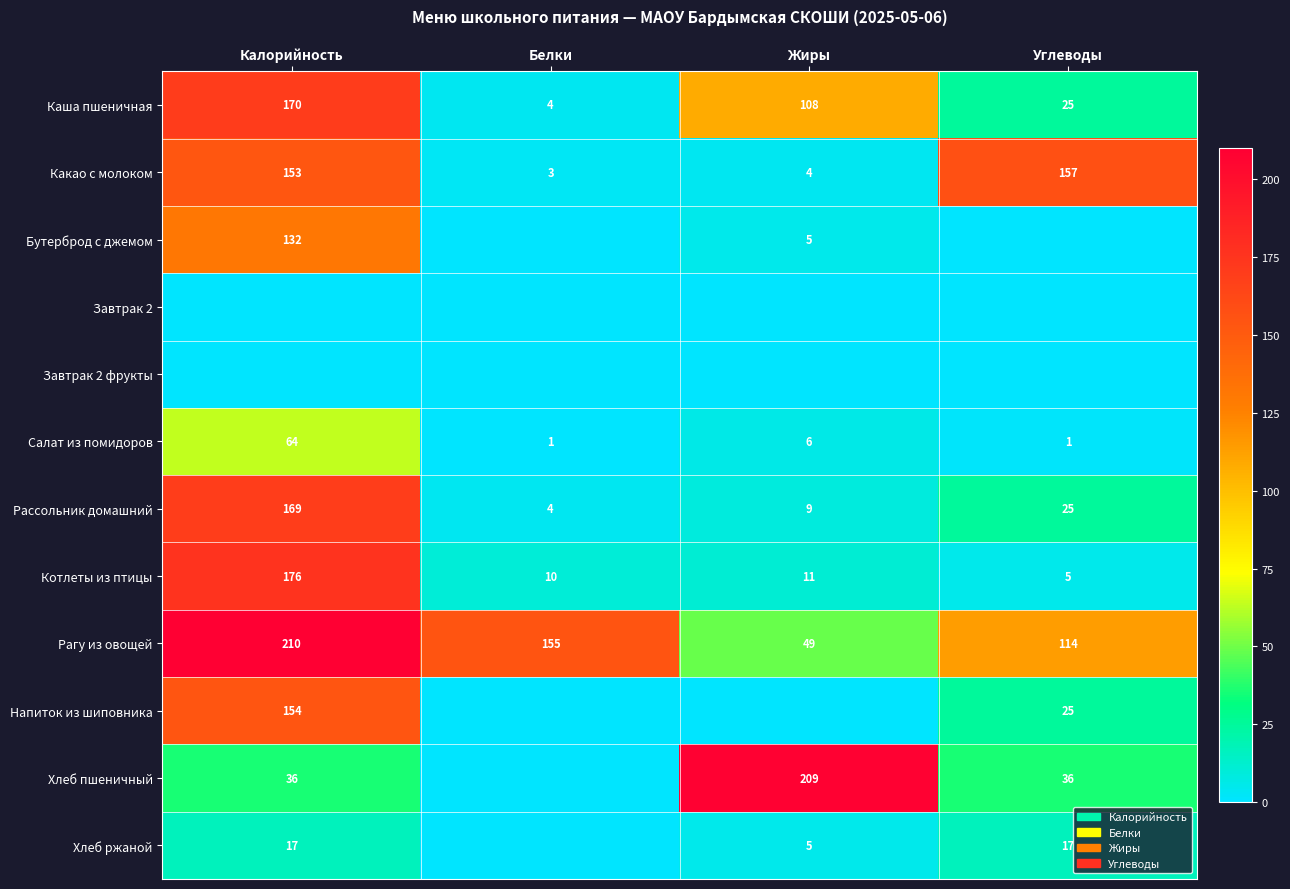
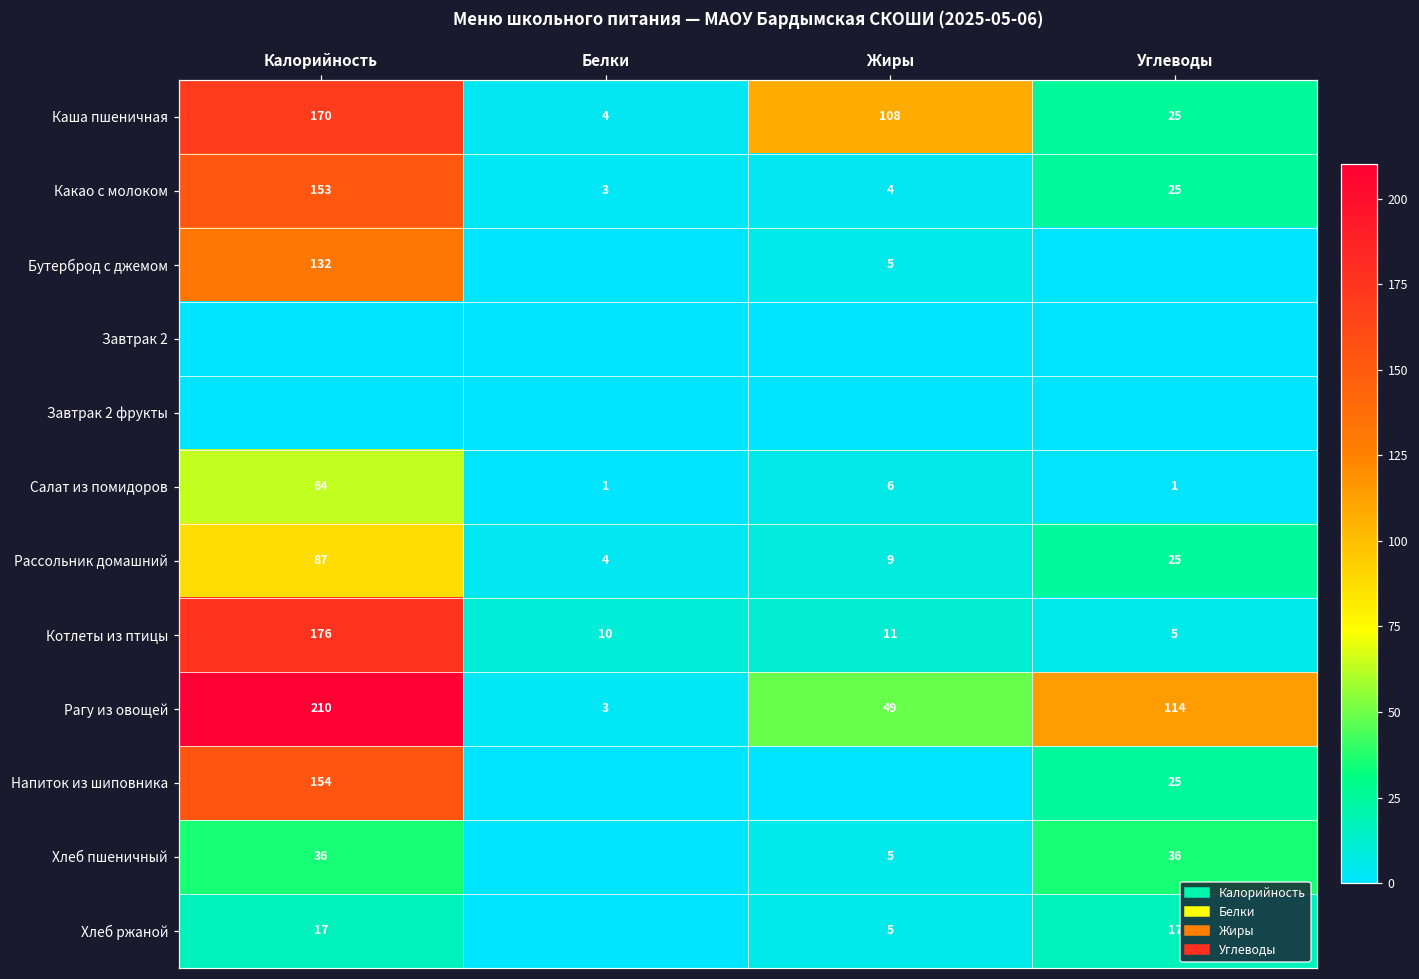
  {
    "Каша пшеничная": {
      "Калорийность": 170,
      "Белки": 4,
      "Жиры": 108,
      "Углеводы": 25
    },
    "Какао с молоком": {
      "Калорийность": 153,
      "Белки": 3,
      "Жиры": 4,
-     "Углеводы": 157
+     "Углеводы": 25
    },
    "Бутерброд с джемом": {
      "Калорийность": 132,
      "Жиры": 5
    },
    "Салат из помидоров": {
      "Калорийность": 64,
      "Белки": 1,
      "Жиры": 6,
      "Углеводы": 1
    },
    "Рассольник домашний": {
-     "Калорийность": 169,
+     "Калорийность": 87,
      "Белки": 4,
      "Жиры": 9,
      "Углеводы": 25
    },
    "Котлеты из птицы": {
      "Калорийность": 176,
      "Белки": 10,
      "Жиры": 11,
      "Углеводы": 5
    },
    "Рагу из овощей": {
      "Калорийность": 210,
-     "Белки": 155,
+     "Белки": 3,
      "Жиры": 49,
      "Углеводы": 114
    },
    "Напиток из шиповника": {
      "Калорийность": 154,
      "Углеводы": 25
    },
    "Хлеб пшеничный": {
      "Калорийность": 36,
-     "Жиры": 209,
+     "Жиры": 5,
      "Углеводы": 36
    },
    "Хлеб ржаной": {
      "Калорийность": 17,
      "Жиры": 5
    }
  }
